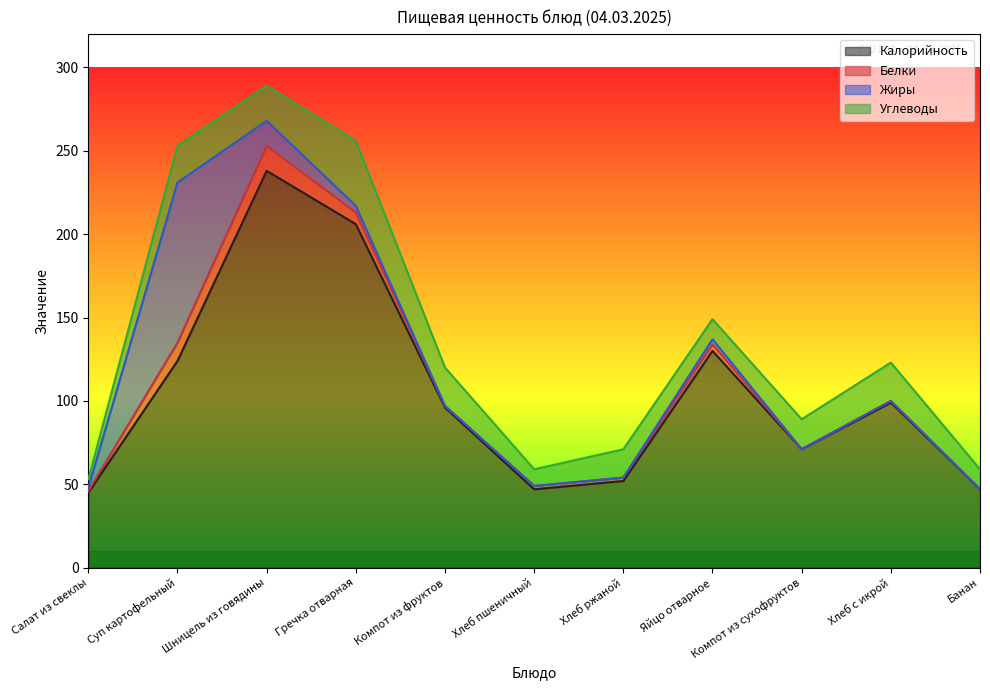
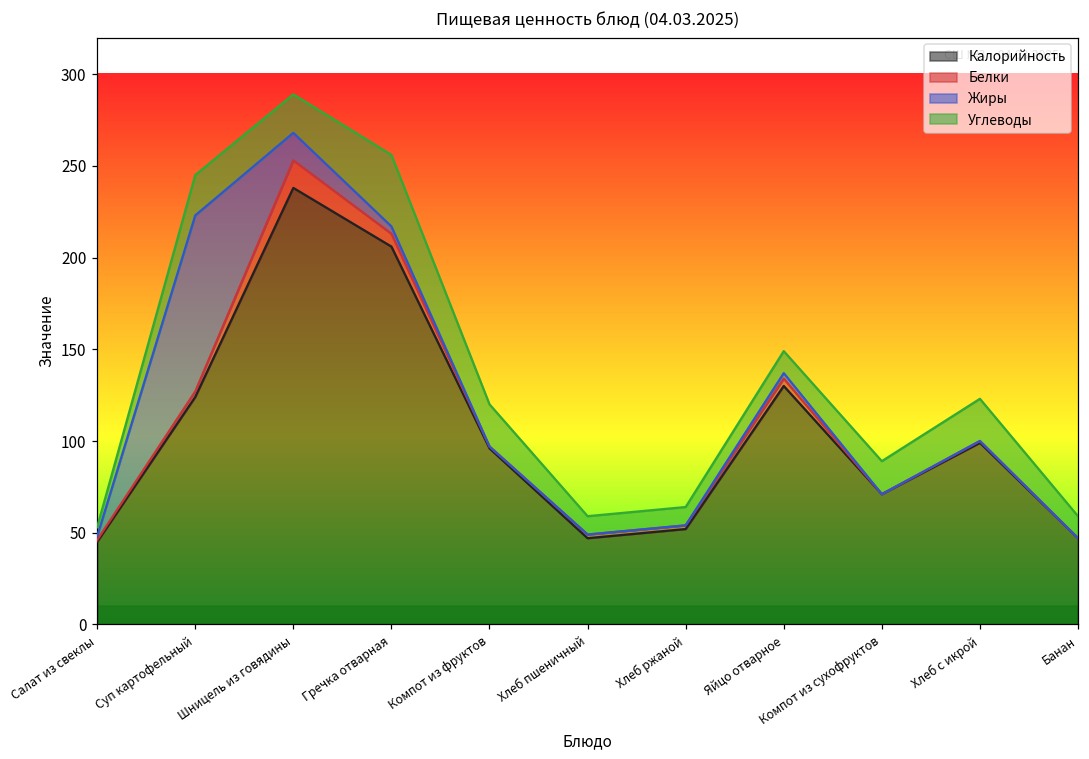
  {
    "Калорийность": {
      "Суп картофельный": 124,
      "Шницель из говядины": 238,
      "Гречка отварная": 206,
      "Хлеб пшеничный": 47,
      "Хлеб ржаной": 52,
      "Яйцо отварное": 130
    },
    "Белки": {
-     "Суп картофельный": 11,
+     "Суп картофельный": 3,
      "Шницель из говядины": 15,
      "Гречка отварная": 7,
      "Яйцо отварное": 4
    },
    "Жиры": {
      "Салат из свеклы": 2,
      "Суп картофельный": 96,
      "Шницель из говядины": 15,
      "Гречка отварная": 4,
      "Яйцо отварное": 3
    },
    "Углеводы": {
      "Салат из свеклы": 5,
      "Суп картофельный": 22,
      "Шницель из говядины": 21,
      "Гречка отварная": 39,
      "Компот из фруктов": 23,
      "Хлеб пшеничный": 10,
-     "Хлеб ржаной": 17,
+     "Хлеб ржаной": 10,
      "Яйцо отварное": 12,
      "Компот из сухофруктов": 18,
      "Хлеб с икрой": 23,
      "Банан": 12
    }
  }
